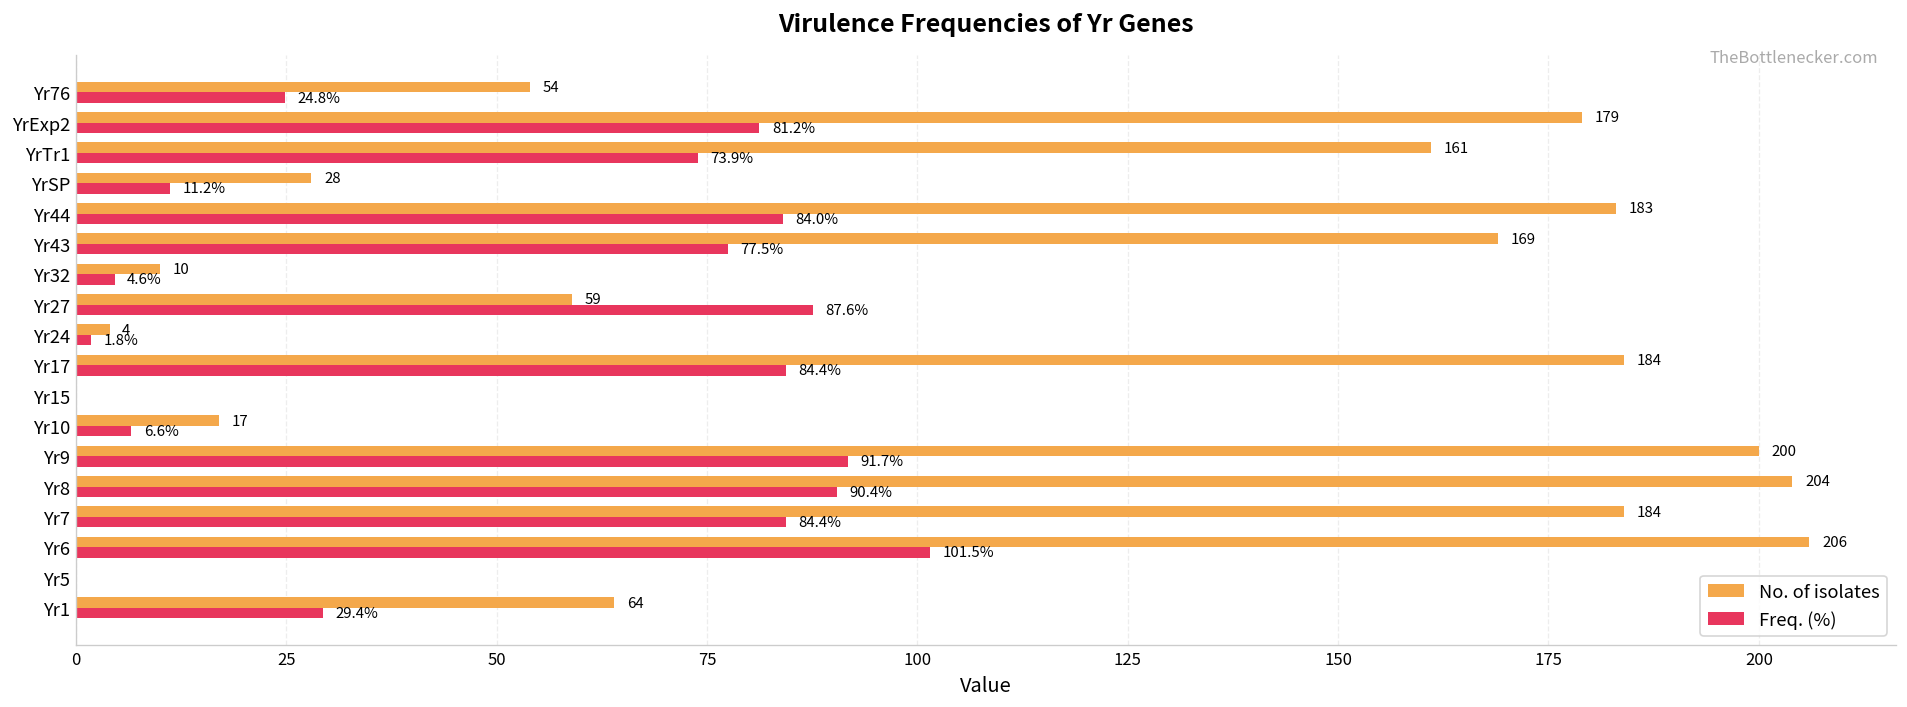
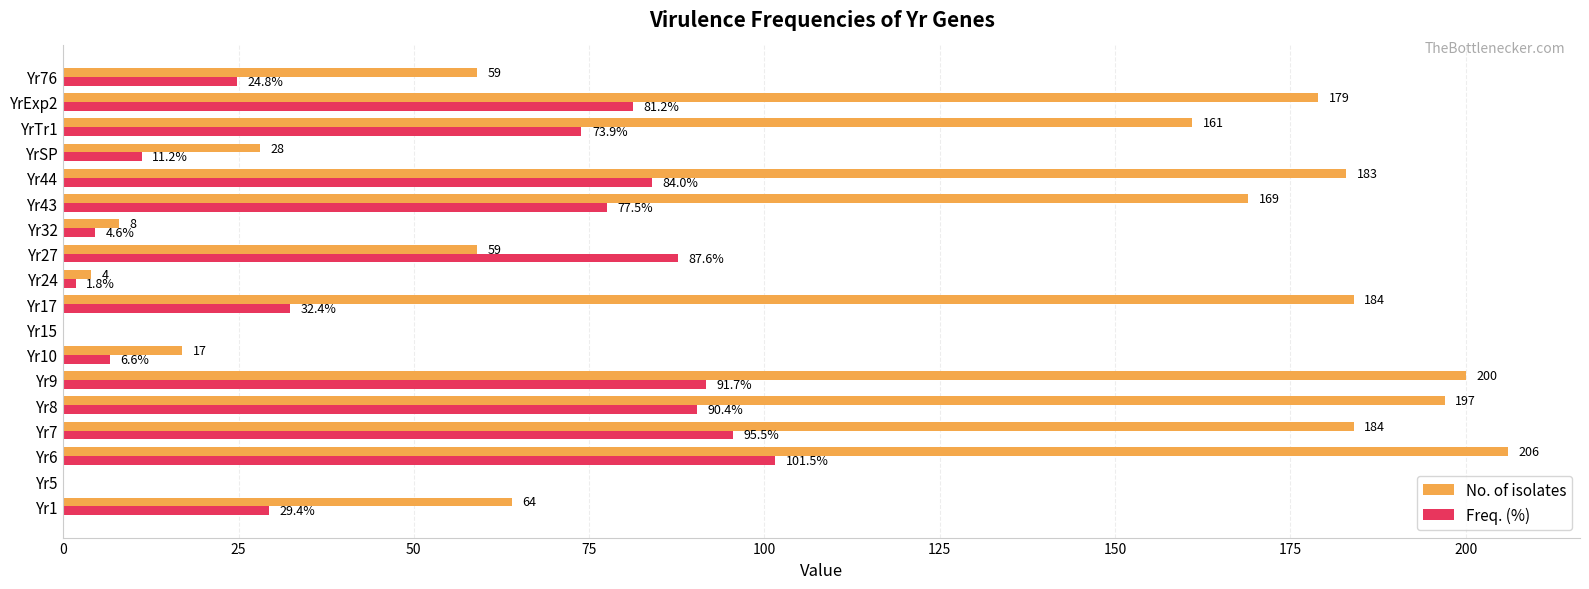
  {
    "No. of isolates": {
-     "Yr76": "54",
+     "Yr76": "59",
      "YrExp2": "179",
      "YrTr1": "161",
      "YrSP": "28",
      "Yr44": "183",
      "Yr43": "169",
-     "Yr32": "10",
+     "Yr32": "8",
      "Yr27": "59",
      "Yr17": "184",
      "Yr10": "17",
      "Yr9": "200",
-     "Yr8": "204",
+     "Yr8": "197",
      "Yr7": "184",
      "Yr6": "206",
      "Yr1": "64"
    },
    "Freq. (%)": {
      "Yr76": "24.8%",
      "YrExp2": "81.2%",
      "YrTr1": "73.9%",
      "YrSP": "11.2%",
      "Yr44": "84.0%",
      "Yr43": "77.5%",
      "Yr32": "4.6%",
      "Yr27": "87.6%",
      "Yr24": "1.8%",
-     "Yr17": "84.4%",
+     "Yr17": "32.4%",
      "Yr10": "6.6%",
      "Yr9": "91.7%",
      "Yr8": "90.4%",
-     "Yr7": "84.4%",
+     "Yr7": "95.5%",
      "Yr6": "101.5%",
      "Yr1": "29.4%"
    }
  }
